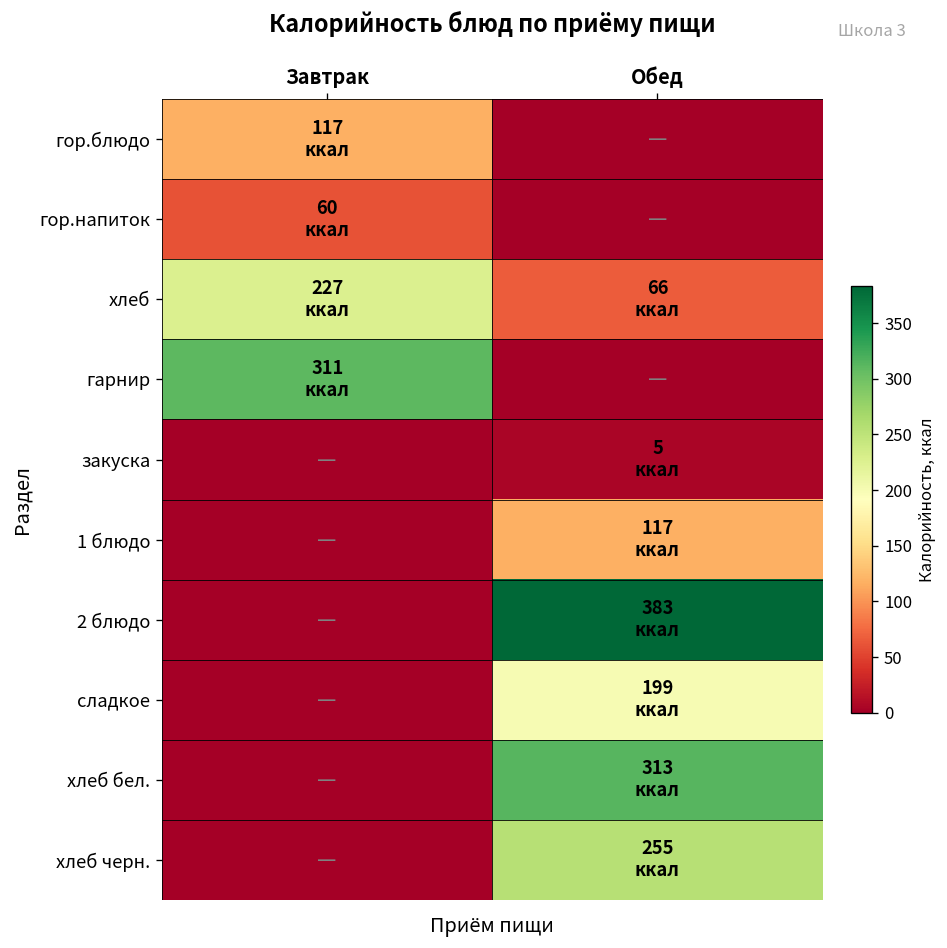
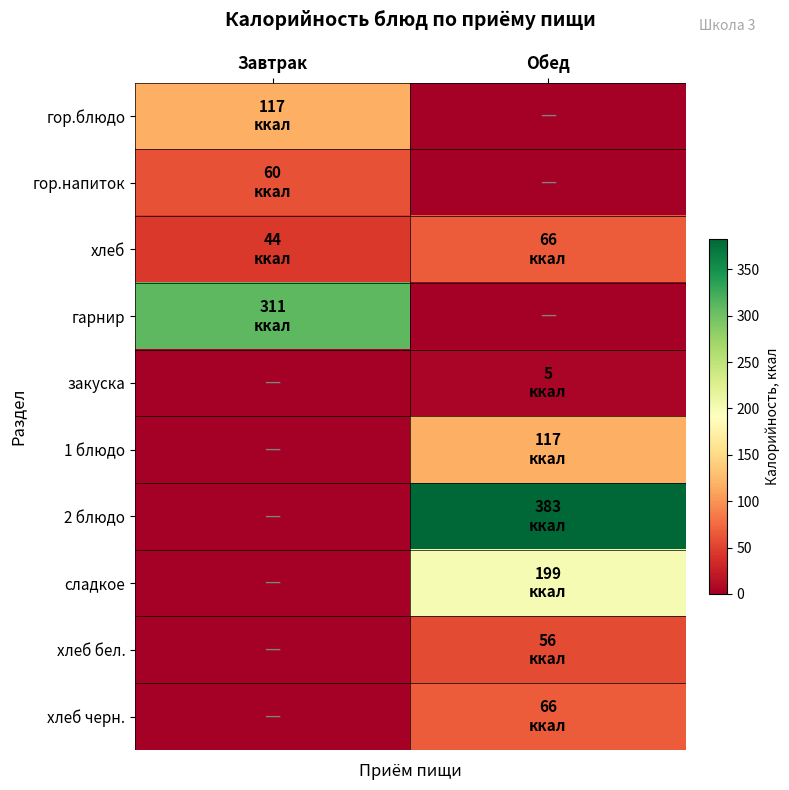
  {
    "гор.блюдо": {
      "Завтрак": 117
    },
    "гор.напиток": {
      "Завтрак": 60
    },
    "хлеб": {
-     "Завтрак": 227,
+     "Завтрак": 44,
      "Обед": 66
    },
    "гарнир": {
      "Завтрак": 311
    },
    "закуска": {
      "Обед": 5
    },
    "1 блюдо": {
      "Обед": 117
    },
    "2 блюдо": {
      "Обед": 383
    },
    "сладкое": {
      "Обед": 199
    },
    "хлеб бел.": {
-     "Обед": 313
+     "Обед": 56
    },
    "хлеб черн.": {
-     "Обед": 255
+     "Обед": 66
    }
  }
